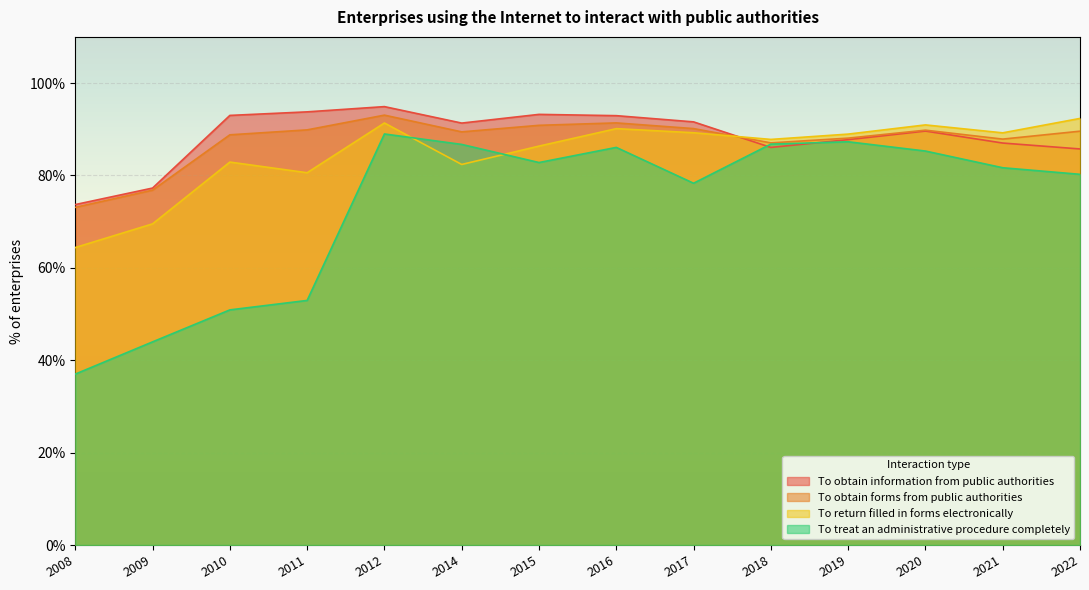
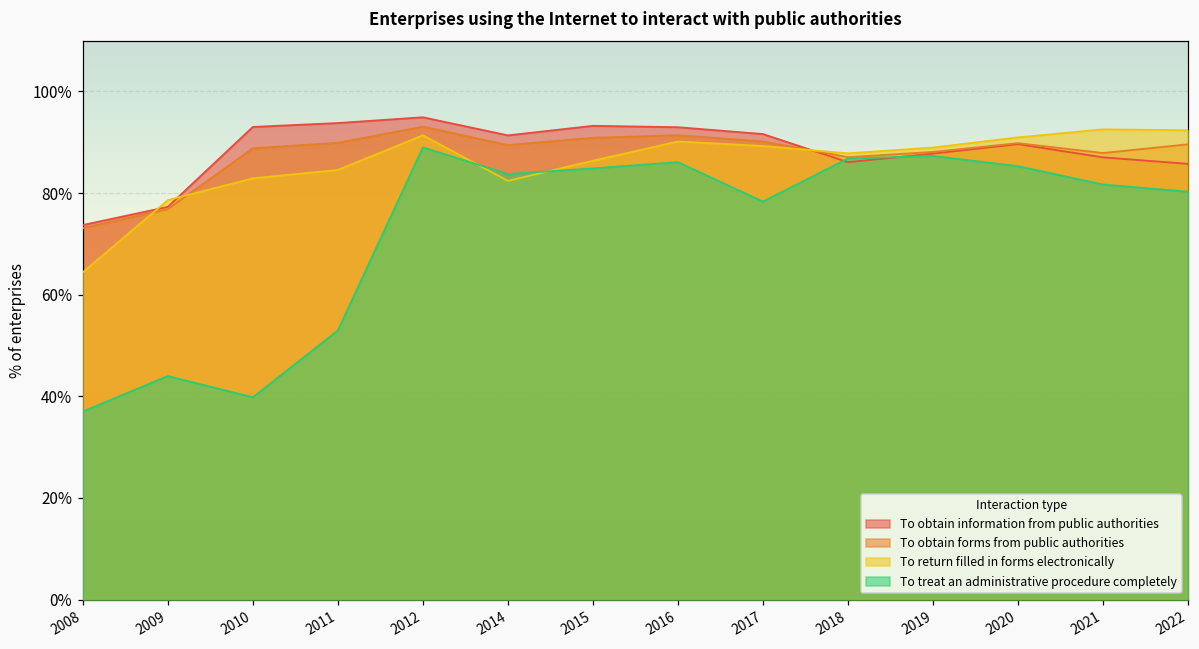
  {
    "To return filled in forms electronically": {
      "2008": "64%",
-     "2009": "70%",
+     "2009": "79%",
      "2010": "83%",
-     "2011": "81%",
+     "2011": "85%",
      "2012": "91%",
      "2014": "82%",
      "2015": "86%",
      "2016": "90%",
      "2017": "89%",
      "2018": "88%",
      "2019": "89%",
      "2020": "91%",
-     "2021": "89%",
+     "2021": "93%",
      "2022": "92%"
    },
    "To treat an administrative procedure completely": {
      "2008": "37%",
      "2009": "44%",
-     "2010": "51%",
+     "2010": "40%",
      "2011": "53%",
      "2012": "89%",
-     "2014": "87%",
-     "2015": "83%",
+     "2014": "84%",
+     "2015": "85%",
      "2016": "86%",
      "2017": "78%",
      "2020": "85%",
      "2021": "82%",
      "2022": "80%"
    }
  }
